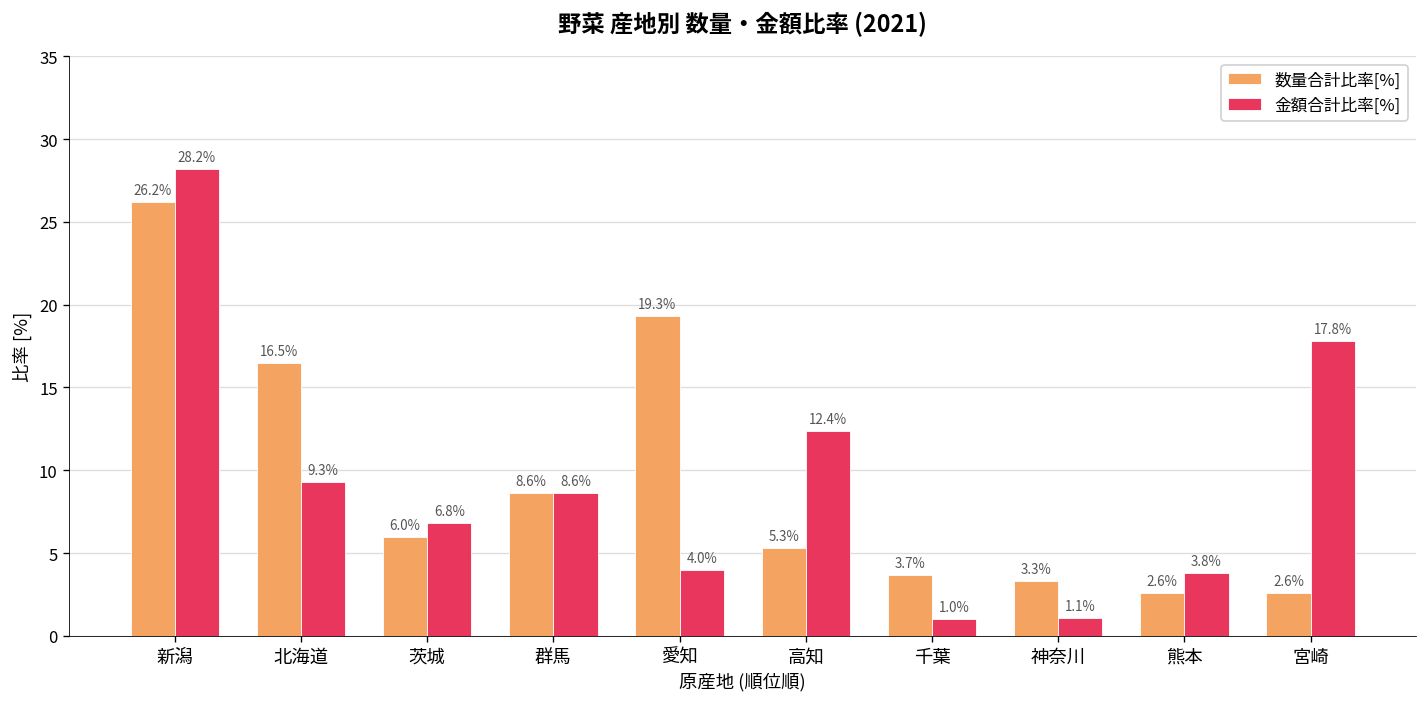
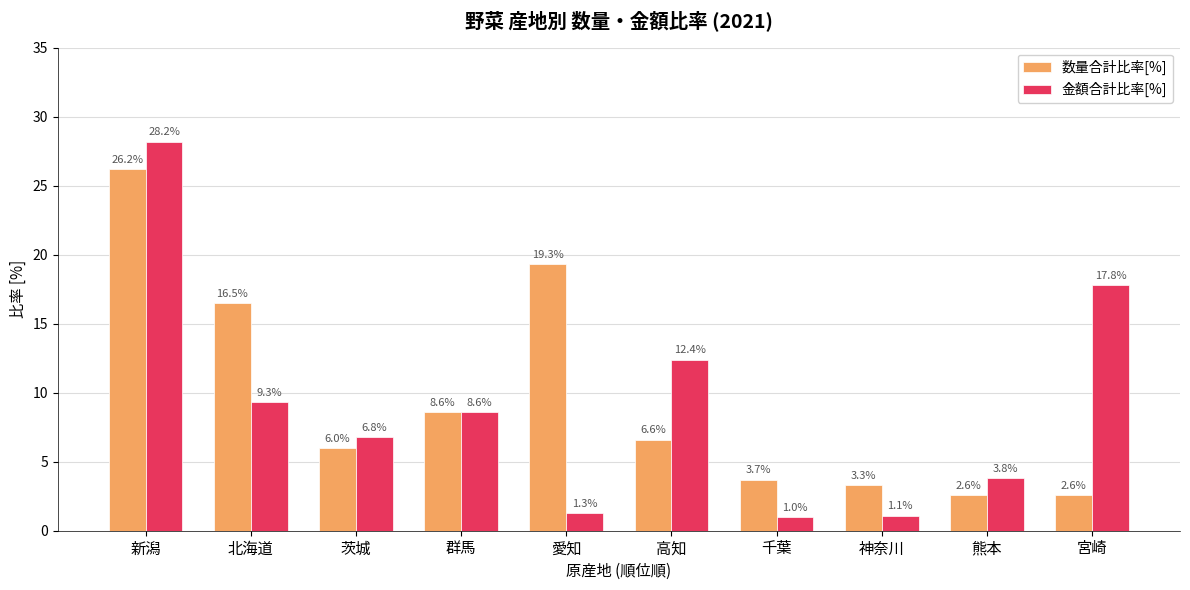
  {
    "数量合計比率[%]": {
      "新潟": "26.2%",
      "北海道": "16.5%",
      "茨城": "6.0%",
      "群馬": "8.6%",
      "愛知": "19.3%",
-     "高知": "5.3%",
+     "高知": "6.6%",
      "千葉": "3.7%",
      "神奈川": "3.3%",
      "熊本": "2.6%",
      "宮崎": "2.6%"
    },
    "金額合計比率[%]": {
      "新潟": "28.2%",
      "北海道": "9.3%",
      "茨城": "6.8%",
      "群馬": "8.6%",
-     "愛知": "4.0%",
+     "愛知": "1.3%",
      "高知": "12.4%",
      "千葉": "1.0%",
      "神奈川": "1.1%",
      "熊本": "3.8%",
      "宮崎": "17.8%"
    }
  }
